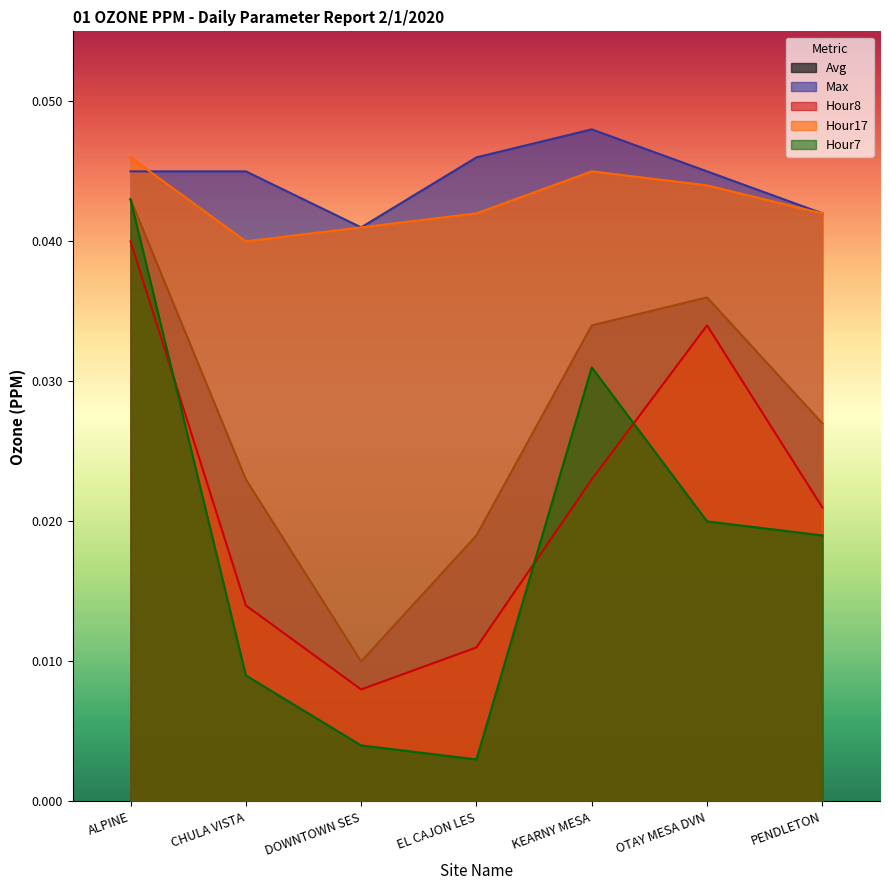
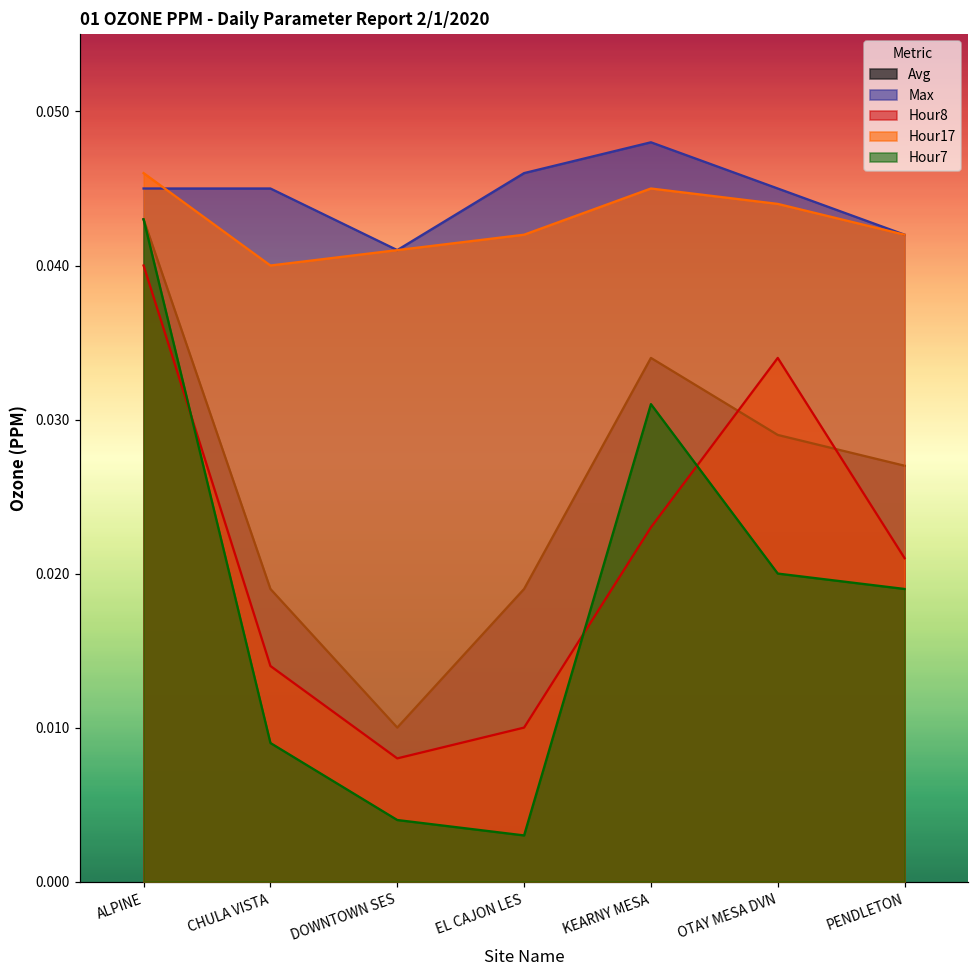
  {
    "Avg": {
-     "CHULA VISTA": 0.023,
+     "CHULA VISTA": 0.019,
      "DOWNTOWN SES": 0.010,
      "EL CAJON LES": 0.019,
      "KEARNY MESA": 0.034,
-     "OTAY MESA DVN": 0.036,
+     "OTAY MESA DVN": 0.029,
      "PENDLETON": 0.027
    },
    "Max": {
      "ALPINE": 0.045,
      "CHULA VISTA": 0.045,
      "EL CAJON LES": 0.046,
      "KEARNY MESA": 0.048,
      "OTAY MESA DVN": 0.045
    },
    "Hour8": {
      "ALPINE": 0.040,
      "CHULA VISTA": 0.014,
      "DOWNTOWN SES": 0.008,
-     "EL CAJON LES": 0.011,
+     "EL CAJON LES": 0.010,
      "KEARNY MESA": 0.023,
      "OTAY MESA DVN": 0.034,
      "PENDLETON": 0.021
    },
    "Hour17": {
      "ALPINE": 0.046,
      "CHULA VISTA": 0.040,
      "EL CAJON LES": 0.042,
      "KEARNY MESA": 0.045,
      "OTAY MESA DVN": 0.044
    },
    "Hour7": {
      "CHULA VISTA": 0.009,
      "DOWNTOWN SES": 0.004,
      "EL CAJON LES": 0.003,
      "KEARNY MESA": 0.031,
      "OTAY MESA DVN": 0.020,
      "PENDLETON": 0.019
    }
  }
